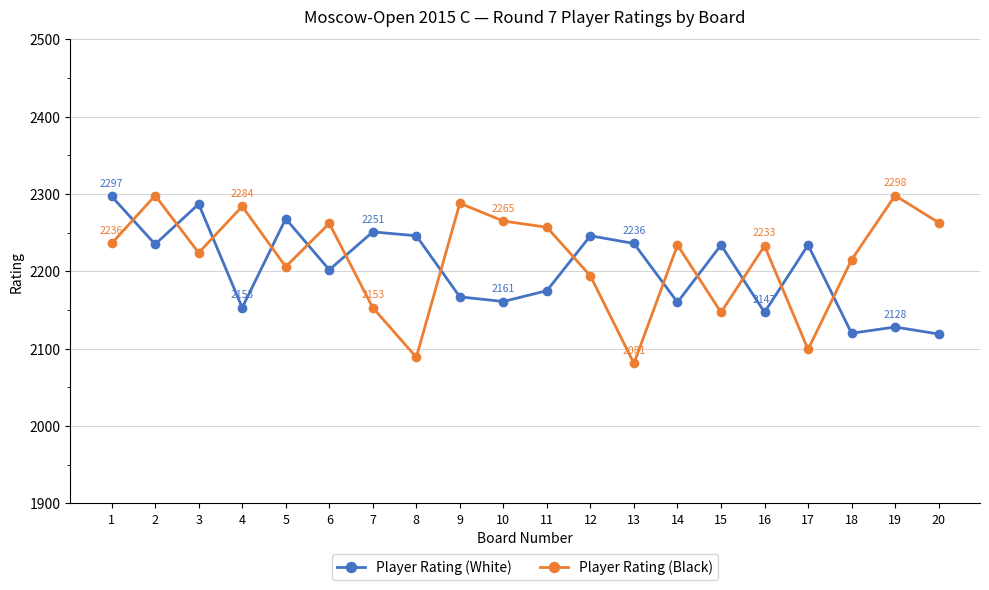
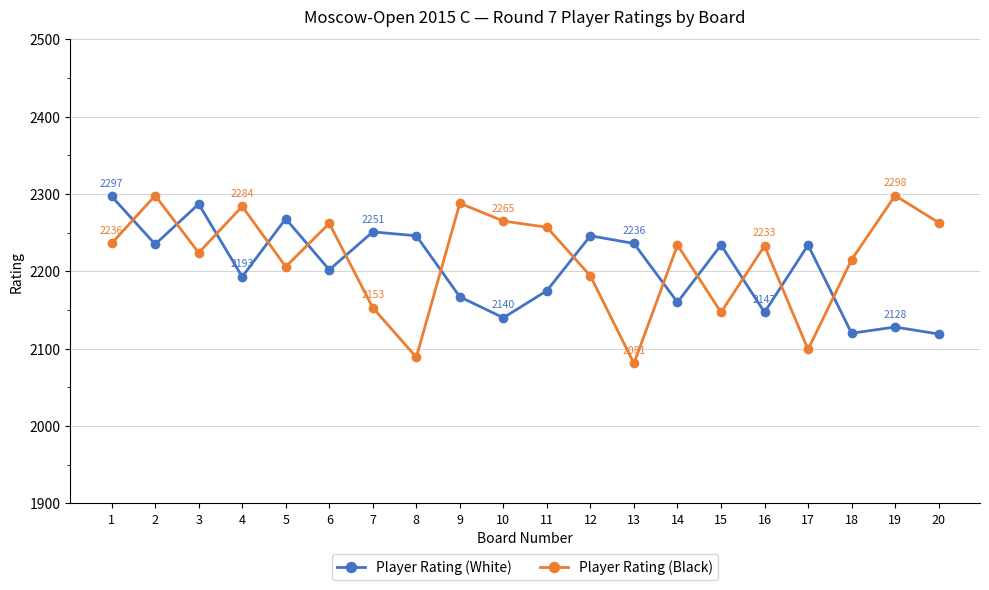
  {
    "Player Rating (White)": {
      "1": 2297,
-     "4": 2153,
+     "4": 2193,
      "7": 2251,
-     "10": 2161,
+     "10": 2140,
      "13": 2236,
      "16": 2147,
      "19": 2128
    },
    "Player Rating (Black)": {
      "1": 2236,
      "4": 2284,
      "7": 2153,
      "10": 2265,
      "13": 2081,
      "16": 2233,
      "19": 2298
    }
  }
